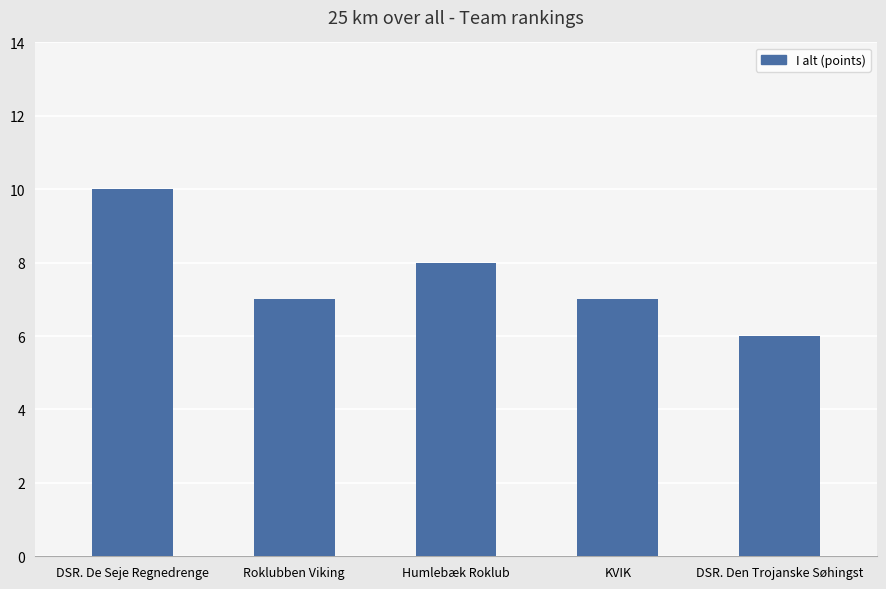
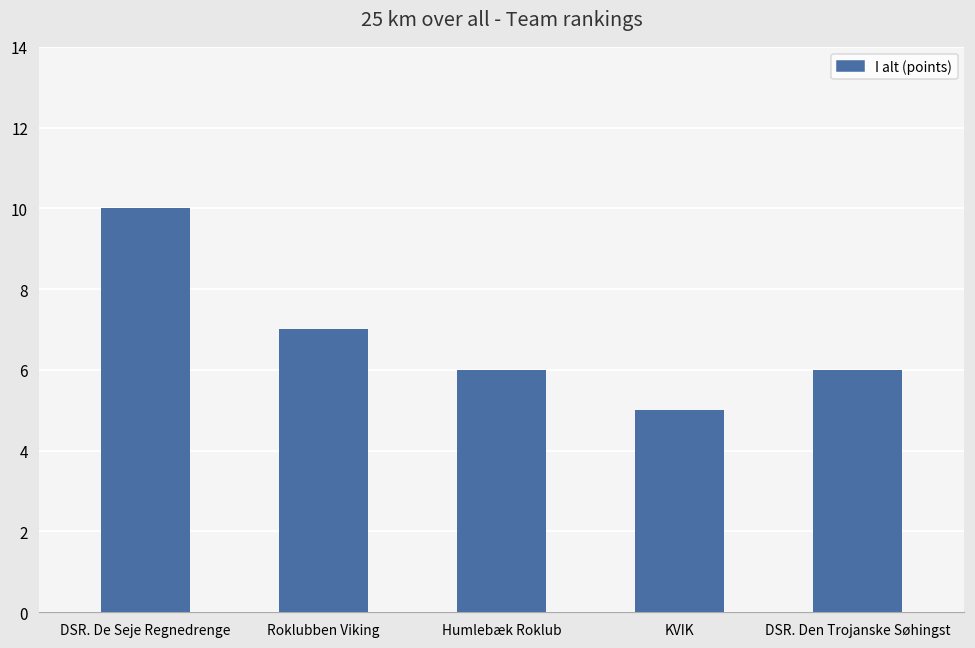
  {
    "DSR. De Seje Regnedrenge": 10,
    "Roklubben Viking": 7,
-   "Humlebæk Roklub": 8,
-   "KVIK": 7,
+   "Humlebæk Roklub": 6,
+   "KVIK": 5,
    "DSR. Den Trojanske Søhingst": 6
  }
